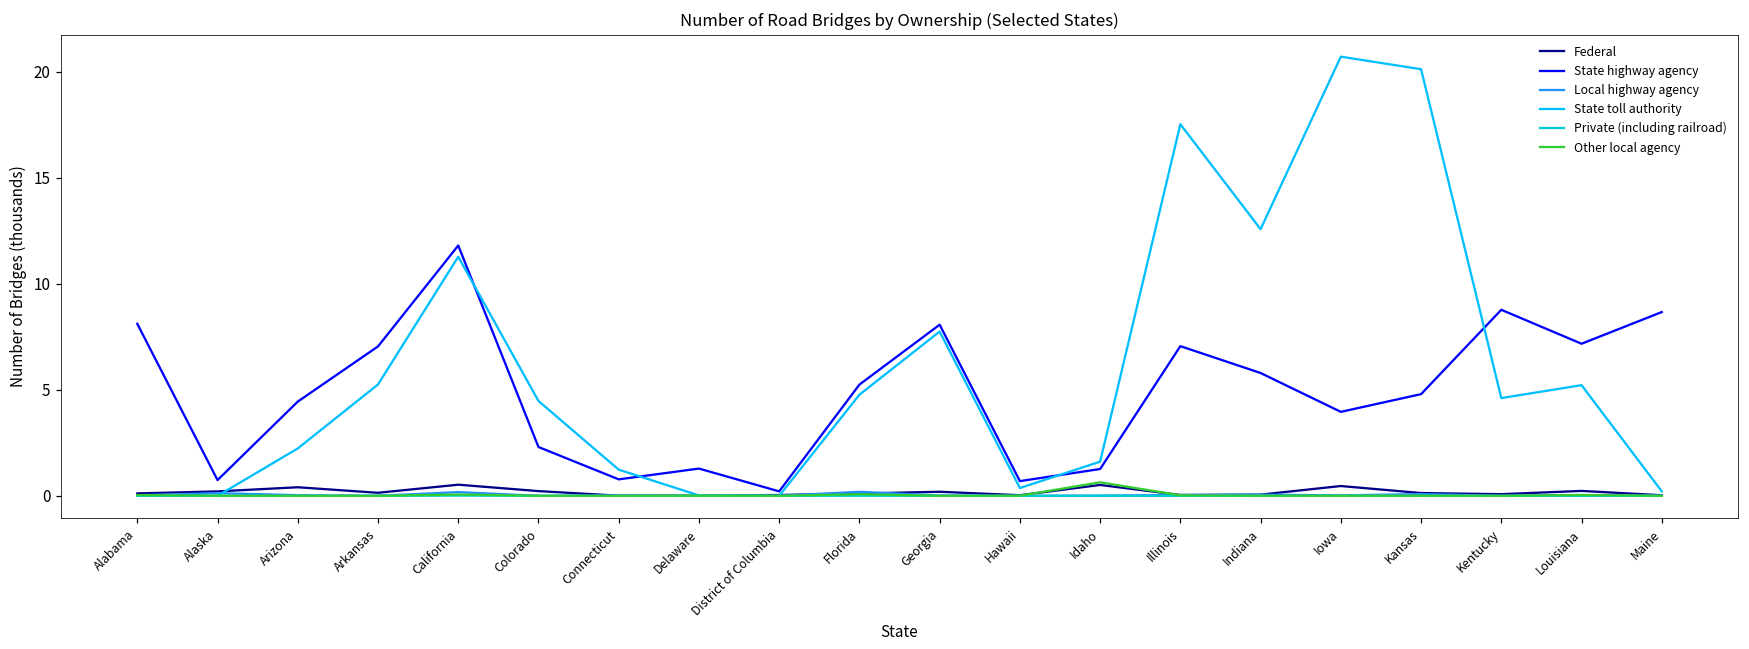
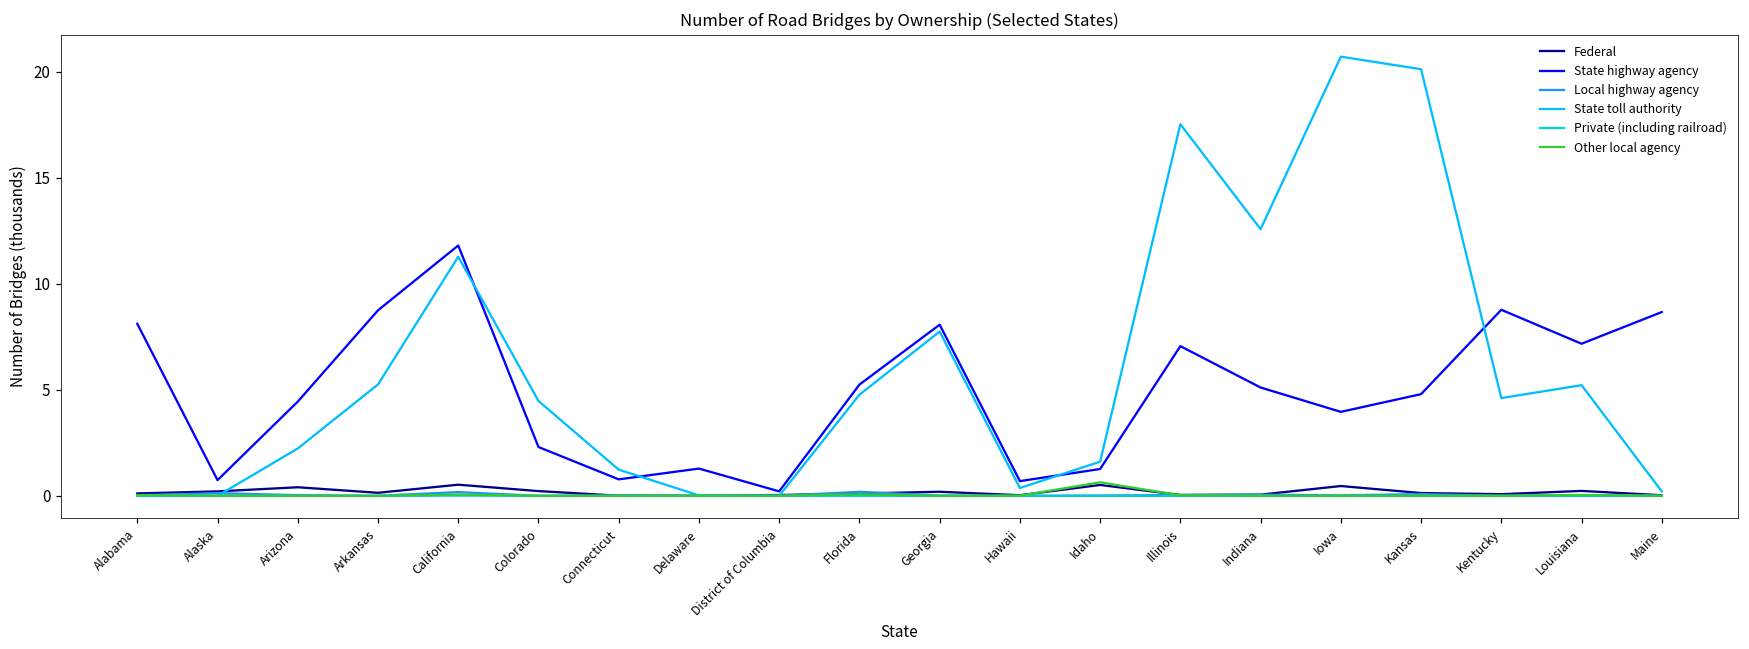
  {
    "Federal": {
      "Arizona": 0.4,
      "Arkansas": 0.1,
      "California": 0.5,
      "Colorado": 0.2,
      "Georgia": 0.2,
      "Iowa": 0.5,
      "Louisiana": 0.2
    },
    "State highway agency": {
      "Alabama": 8.1,
      "Alaska": 0.7,
      "Arizona": 4.4,
-     "Arkansas": 7.1,
+     "Arkansas": 8.8,
      "California": 11.8,
      "Colorado": 2.3,
      "Connecticut": 0.8,
      "Delaware": 1.3,
      "District of Columbia": 0.2,
      "Florida": 5.2,
      "Georgia": 8.1,
      "Hawaii": 0.7,
      "Idaho": 1.3,
      "Illinois": 7.1,
-     "Indiana": 5.8,
+     "Indiana": 5.1,
      "Iowa": 4.0,
      "Kansas": 4.8,
      "Kentucky": 8.8,
      "Louisiana": 7.2,
      "Maine": 8.7
    }
  }
